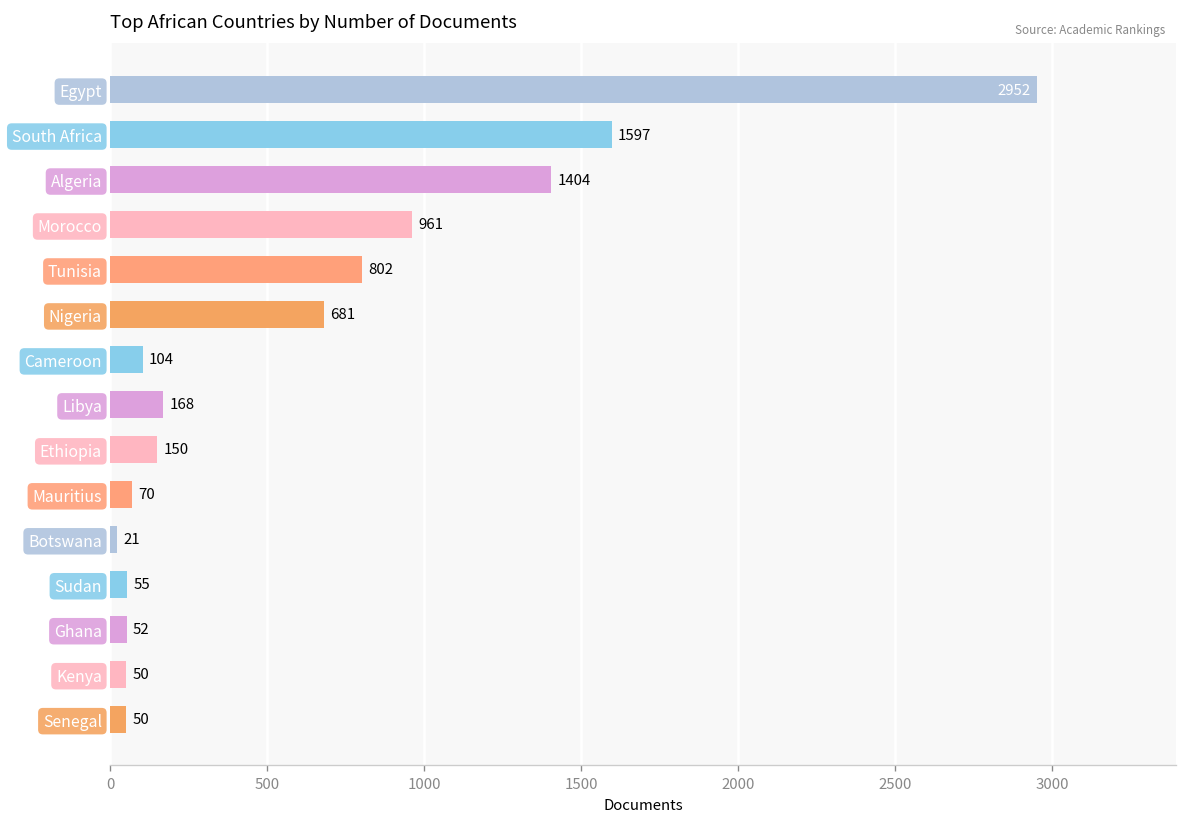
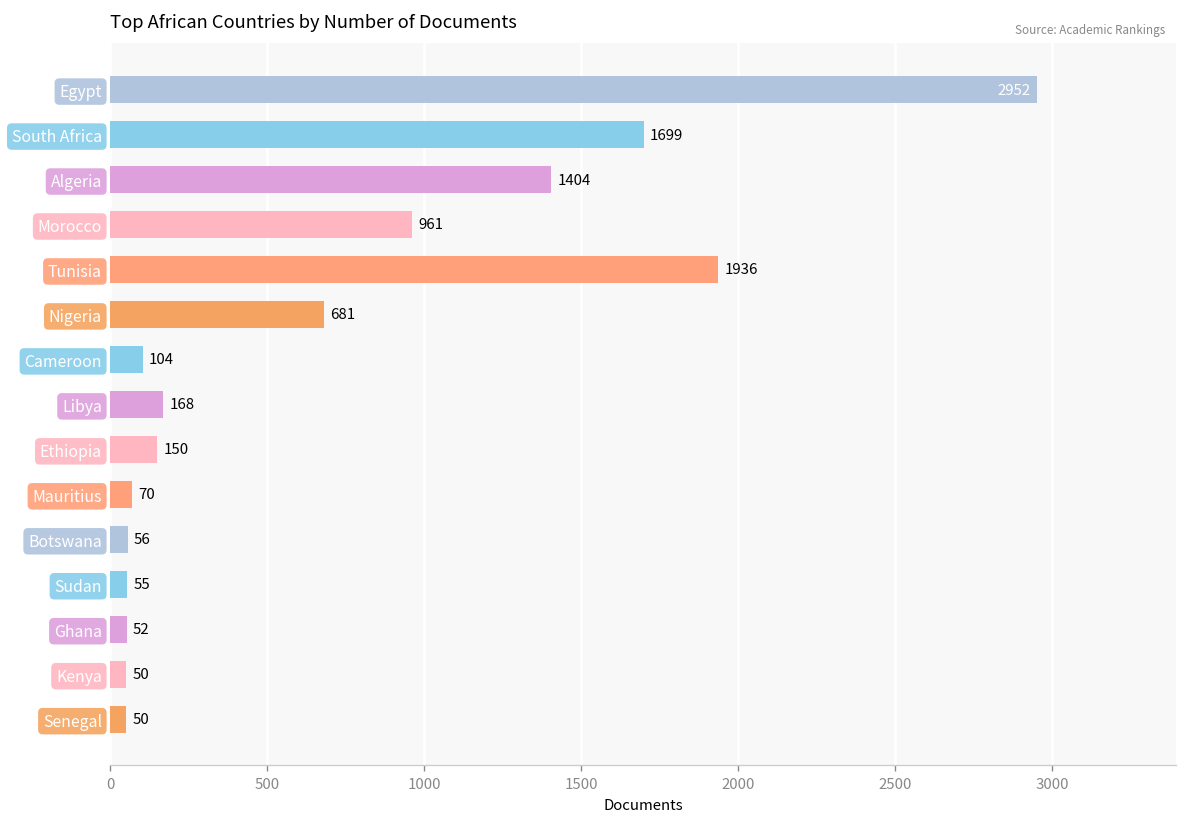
  {
    "Egypt": 2952,
-   "South Africa": 1597,
+   "South Africa": 1699,
    "Algeria": 1404,
    "Morocco": 961,
-   "Tunisia": 802,
+   "Tunisia": 1936,
    "Nigeria": 681,
    "Cameroon": 104,
    "Libya": 168,
    "Ethiopia": 150,
    "Mauritius": 70,
-   "Botswana": 21,
+   "Botswana": 56,
    "Sudan": 55,
    "Ghana": 52,
    "Kenya": 50,
    "Senegal": 50
  }
